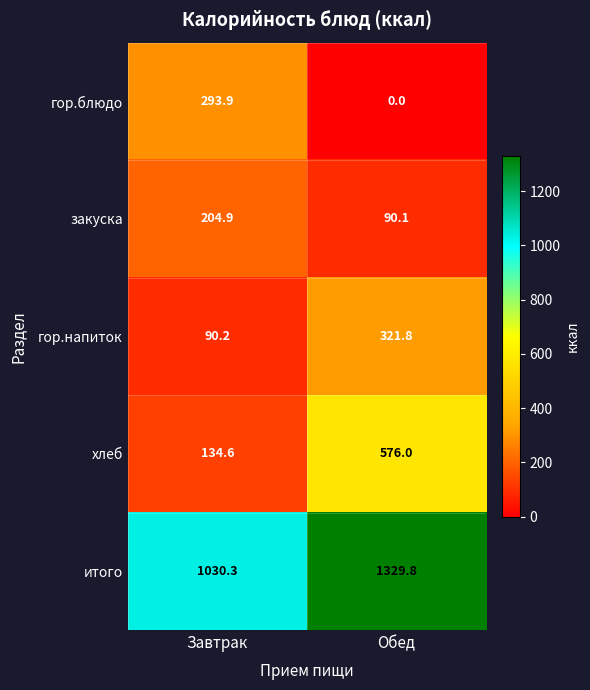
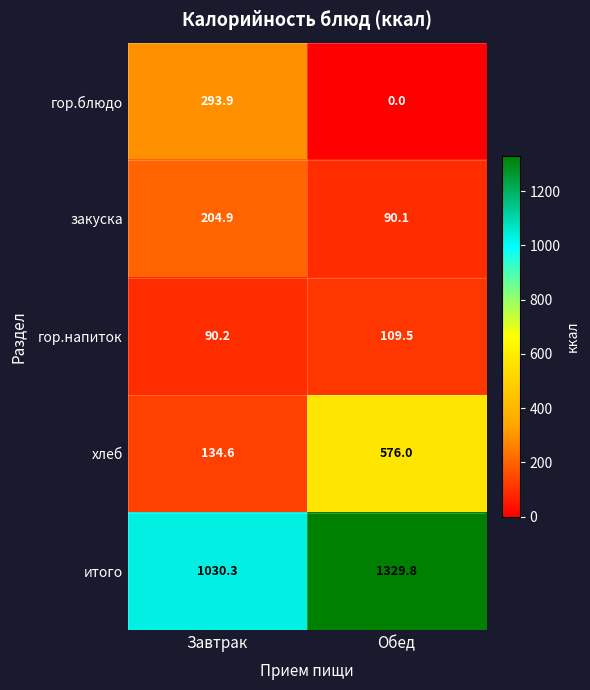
  {
    "гор.блюдо": {
      "Завтрак": 293.9,
      "Обед": 0.0
    },
    "закуска": {
      "Завтрак": 204.9,
      "Обед": 90.1
    },
    "гор.напиток": {
      "Завтрак": 90.2,
-     "Обед": 321.8
+     "Обед": 109.5
    },
    "хлеб": {
      "Завтрак": 134.6,
      "Обед": 576.0
    },
    "итого": {
      "Завтрак": 1030.3,
      "Обед": 1329.8
    }
  }
